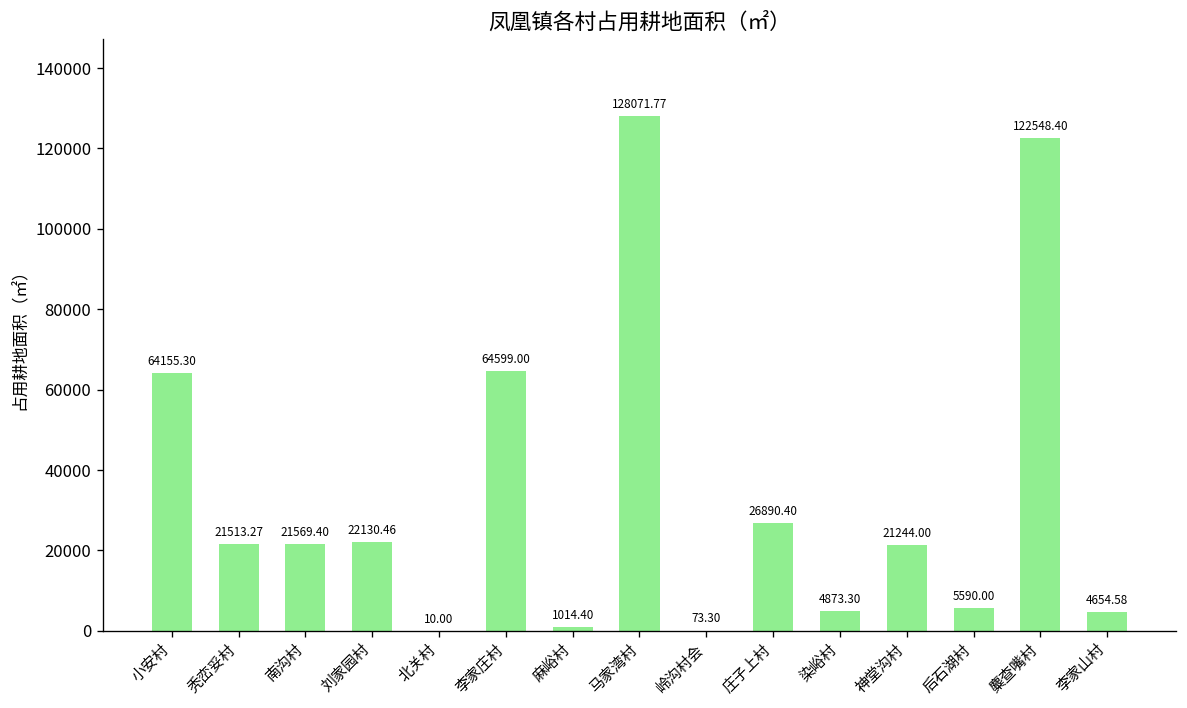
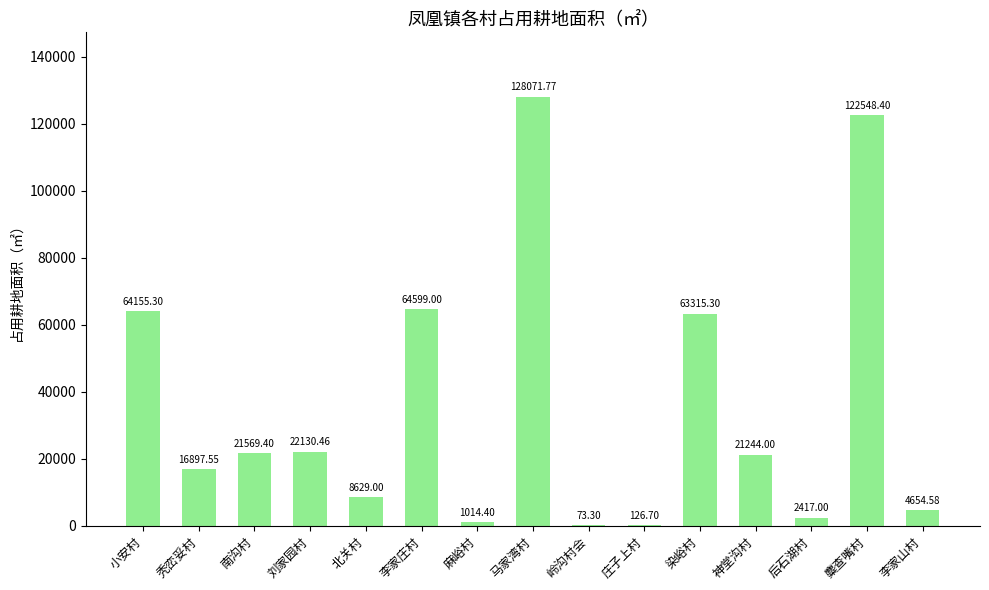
  {
    "小安村": 64155.30,
-   "秃峦妥村": 21513.27,
+   "秃峦妥村": 16897.55,
    "南沟村": 21569.40,
    "刘家园村": 22130.46,
-   "北关村": 10.00,
+   "北关村": 8629.00,
    "李家庄村": 64599.00,
    "麻峪村": 1014.40,
    "马家湾村": 128071.77,
    "岭沟村会": 73.30,
-   "庄子上村": 26890.40,
-   "染峪村": 4873.30,
+   "庄子上村": 126.70,
+   "染峪村": 63315.30,
    "神堂沟村": 21244.00,
-   "后石湖村": 5590.00,
+   "后石湖村": 2417.00,
    "麋查嘴村": 122548.40,
    "李家山村": 4654.58
  }
